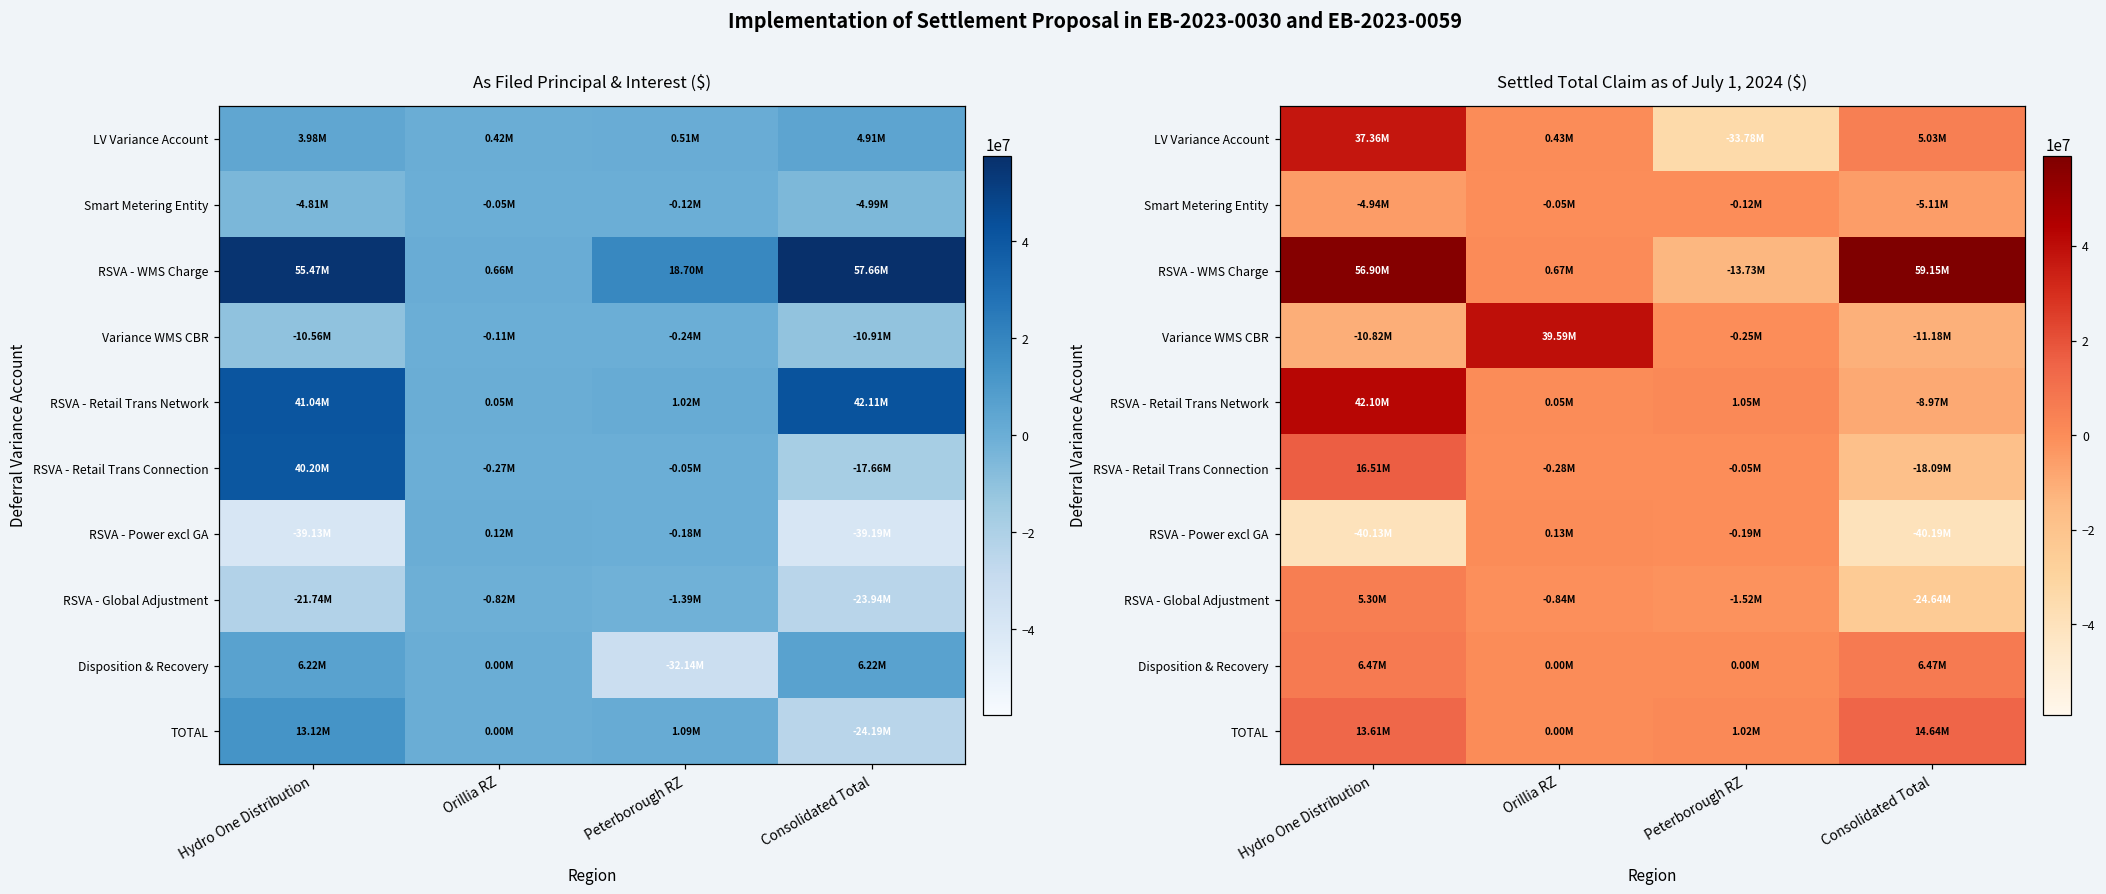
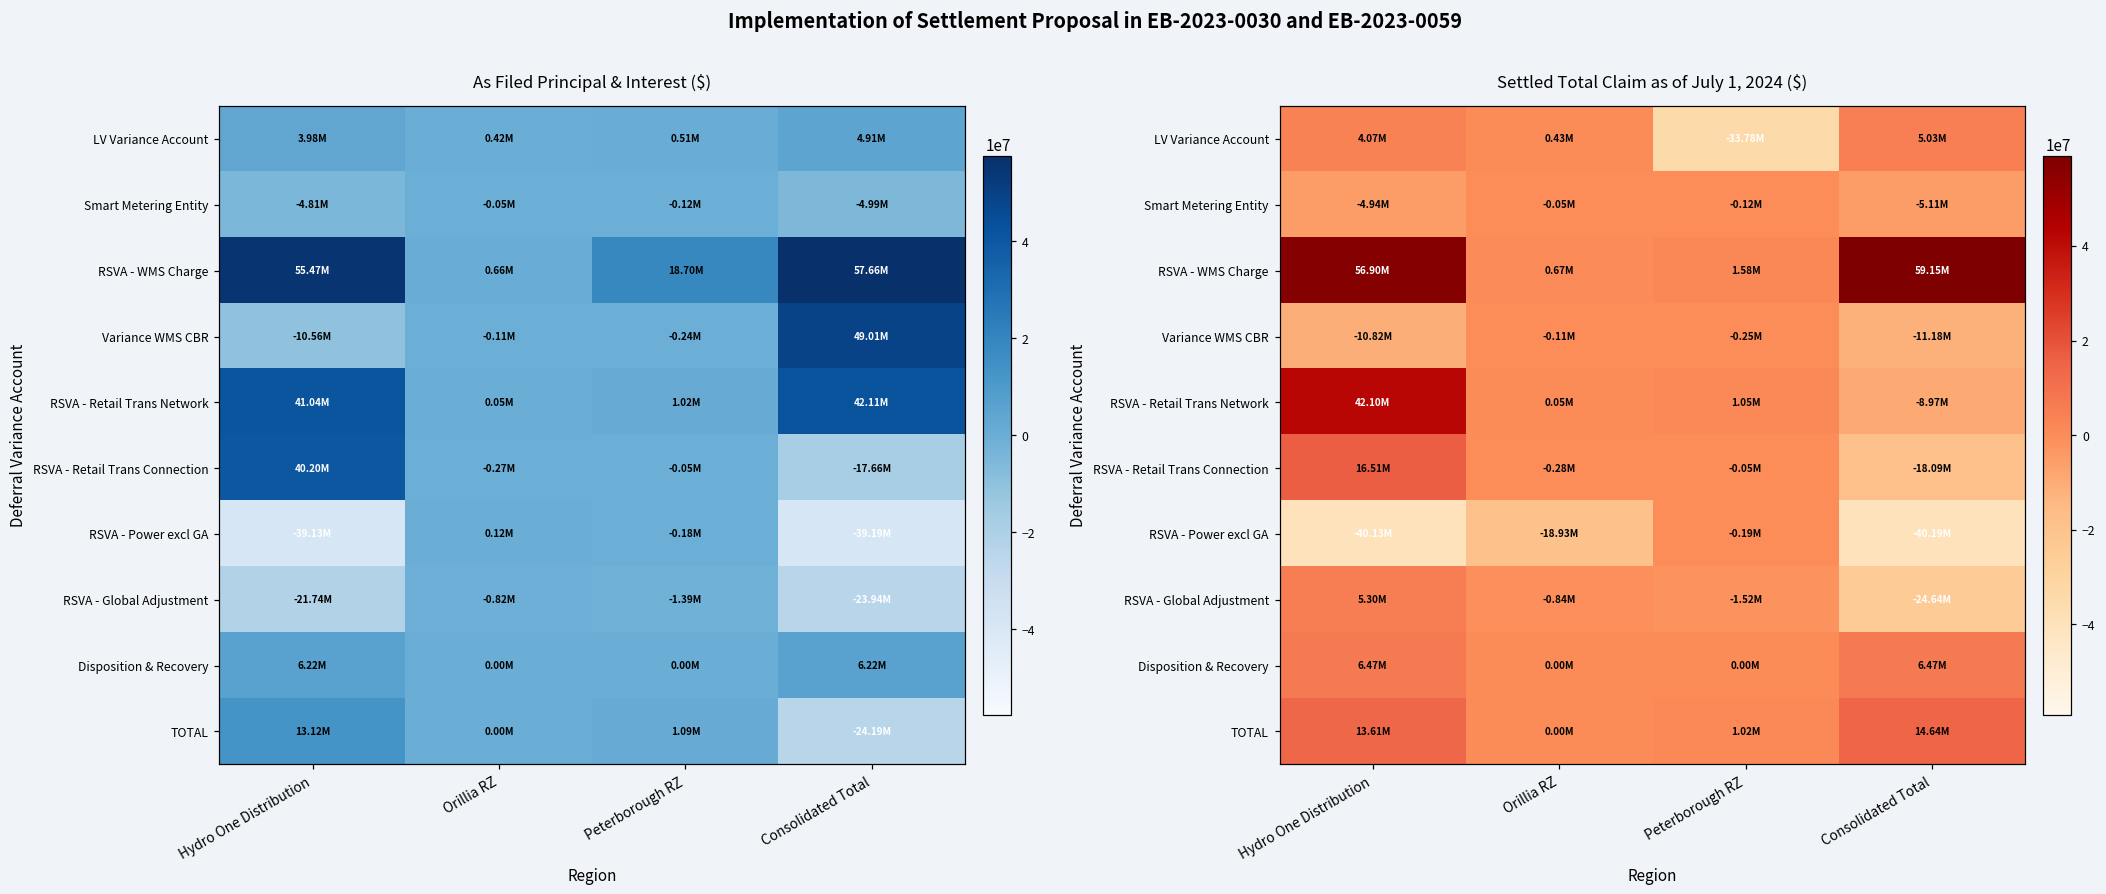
  {
    "As Filed Principal & Interest ($)": {
      "LV Variance Account": {
        "Hydro One Distribution": "3.98M",
        "Orillia RZ": "0.42M",
        "Peterborough RZ": "0.51M",
        "Consolidated Total": "4.91M"
      },
      "Smart Metering Entity": {
        "Hydro One Distribution": "-4.81M",
        "Orillia RZ": "-0.05M",
        "Peterborough RZ": "-0.12M",
        "Consolidated Total": "-4.99M"
      },
      "RSVA - WMS Charge": {
        "Hydro One Distribution": "55.47M",
        "Orillia RZ": "0.66M",
        "Peterborough RZ": "18.70M",
        "Consolidated Total": "57.66M"
      },
      "Variance WMS CBR": {
        "Hydro One Distribution": "-10.56M",
        "Orillia RZ": "-0.11M",
        "Peterborough RZ": "-0.24M",
-       "Consolidated Total": "-10.91M"
+       "Consolidated Total": "49.01M"
      },
      "RSVA - Retail Trans Network": {
        "Hydro One Distribution": "41.04M",
        "Orillia RZ": "0.05M",
        "Peterborough RZ": "1.02M",
        "Consolidated Total": "42.11M"
      },
      "RSVA - Retail Trans Connection": {
        "Hydro One Distribution": "40.20M",
        "Orillia RZ": "-0.27M",
        "Peterborough RZ": "-0.05M",
        "Consolidated Total": "-17.66M"
      },
      "RSVA - Power excl GA": {
        "Orillia RZ": "0.12M",
        "Peterborough RZ": "-0.18M"
      },
      "RSVA - Global Adjustment": {
        "Hydro One Distribution": "-21.74M",
        "Orillia RZ": "-0.82M",
        "Peterborough RZ": "-1.39M",
        "Consolidated Total": "-23.94M"
      },
      "Disposition & Recovery": {
        "Hydro One Distribution": "6.22M",
        "Orillia RZ": "0.00M",
-       "Peterborough RZ": "-32.14M",
+       "Peterborough RZ": "0.00M",
        "Consolidated Total": "6.22M"
      },
      "TOTAL": {
        "Hydro One Distribution": "13.12M",
        "Orillia RZ": "0.00M",
        "Peterborough RZ": "1.09M",
        "Consolidated Total": "-24.19M"
      }
    },
    "Settled Total Claim as of July 1, 2024 ($)": {
      "LV Variance Account": {
-       "Hydro One Distribution": "37.36M",
+       "Hydro One Distribution": "4.07M",
        "Orillia RZ": "0.43M",
        "Peterborough RZ": "-33.78M",
        "Consolidated Total": "5.03M"
      },
      "Smart Metering Entity": {
        "Hydro One Distribution": "-4.94M",
        "Orillia RZ": "-0.05M",
        "Peterborough RZ": "-0.12M",
        "Consolidated Total": "-5.11M"
      },
      "RSVA - WMS Charge": {
        "Hydro One Distribution": "56.90M",
        "Orillia RZ": "0.67M",
-       "Peterborough RZ": "-13.73M",
+       "Peterborough RZ": "1.58M",
        "Consolidated Total": "59.15M"
      },
      "Variance WMS CBR": {
        "Hydro One Distribution": "-10.82M",
-       "Orillia RZ": "39.59M",
+       "Orillia RZ": "-0.11M",
        "Peterborough RZ": "-0.25M",
        "Consolidated Total": "-11.18M"
      },
      "RSVA - Retail Trans Network": {
        "Hydro One Distribution": "42.10M",
        "Orillia RZ": "0.05M",
        "Peterborough RZ": "1.05M",
        "Consolidated Total": "-8.97M"
      },
      "RSVA - Retail Trans Connection": {
        "Hydro One Distribution": "16.51M",
        "Orillia RZ": "-0.28M",
        "Peterborough RZ": "-0.05M",
        "Consolidated Total": "-18.09M"
      },
      "RSVA - Power excl GA": {
        "Hydro One Distribution": "-40.13M",
-       "Orillia RZ": "0.13M",
+       "Orillia RZ": "-18.93M",
        "Peterborough RZ": "-0.19M",
        "Consolidated Total": "-40.19M"
      },
      "RSVA - Global Adjustment": {
        "Hydro One Distribution": "5.30M",
        "Orillia RZ": "-0.84M",
        "Peterborough RZ": "-1.52M",
        "Consolidated Total": "-24.64M"
      },
      "Disposition & Recovery": {
        "Hydro One Distribution": "6.47M",
        "Orillia RZ": "0.00M",
        "Peterborough RZ": "0.00M",
        "Consolidated Total": "6.47M"
      },
      "TOTAL": {
        "Hydro One Distribution": "13.61M",
        "Orillia RZ": "0.00M",
        "Peterborough RZ": "1.02M",
        "Consolidated Total": "14.64M"
      }
    }
  }
